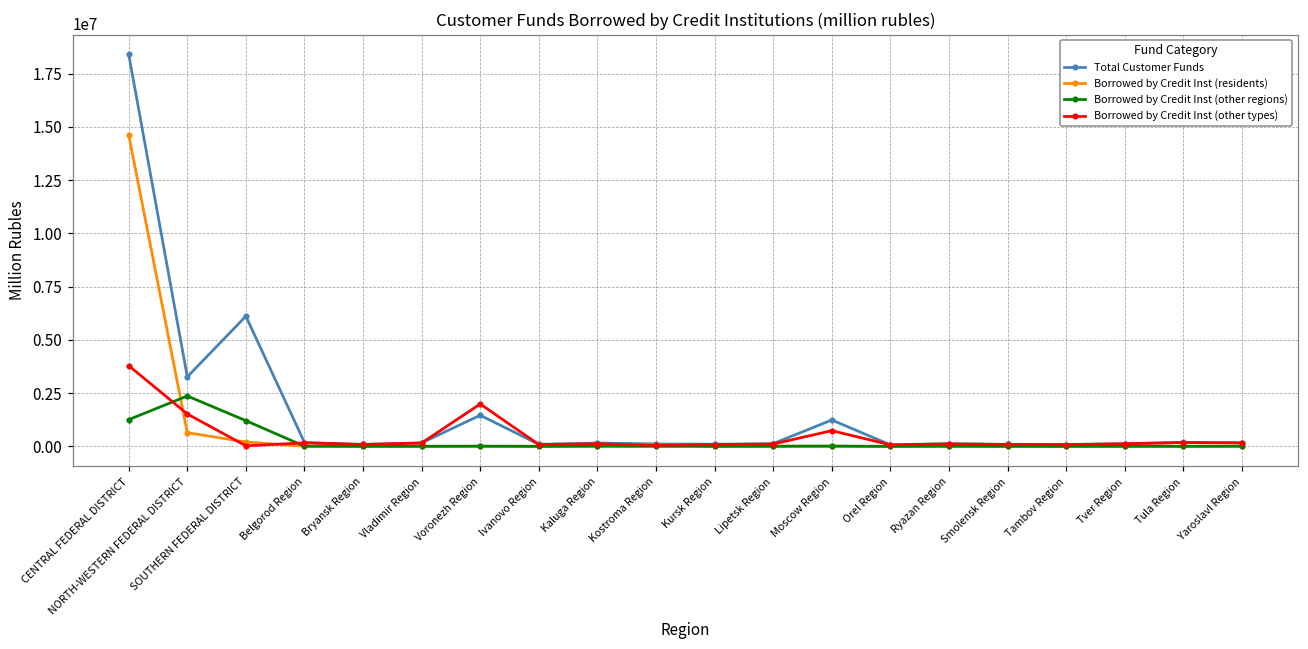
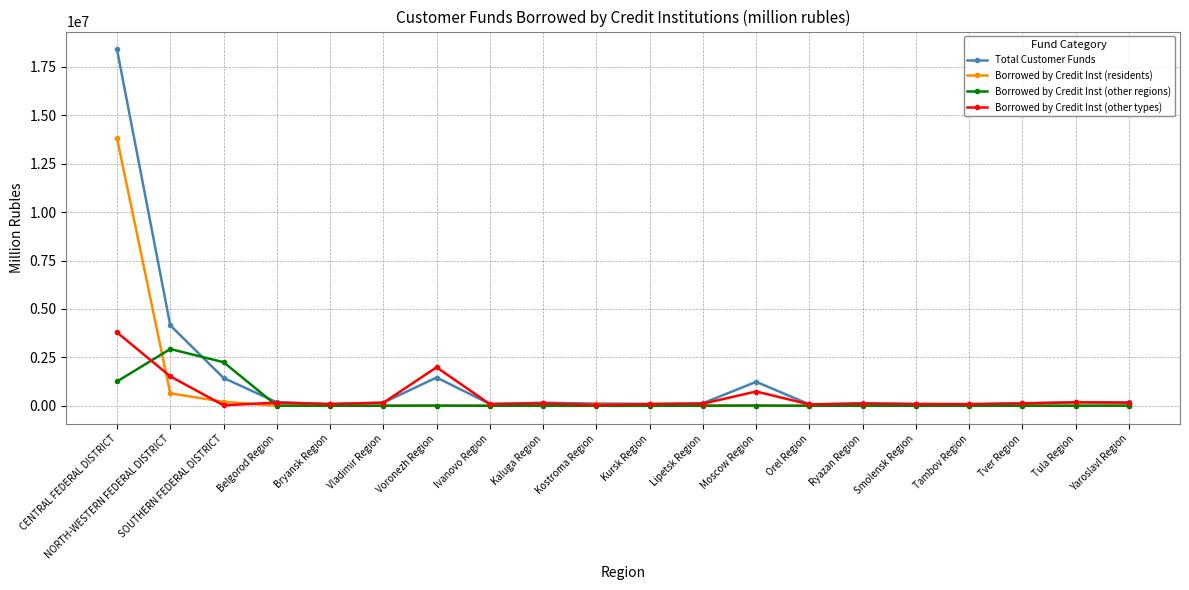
  {
    "Total Customer Funds": {
      "CENTRAL FEDERAL DISTRICT": 18400000,
-     "NORTH-WESTERN FEDERAL DISTRICT": 3300000,
-     "SOUTHERN FEDERAL DISTRICT": 6100000,
+     "NORTH-WESTERN FEDERAL DISTRICT": 4200000,
+     "SOUTHERN FEDERAL DISTRICT": 1400000,
      "Voronezh Region": 1500000,
      "Moscow Region": 1200000
    },
    "Borrowed by Credit Inst (residents)": {
-     "CENTRAL FEDERAL DISTRICT": 14600000,
+     "CENTRAL FEDERAL DISTRICT": 13800000,
      "NORTH-WESTERN FEDERAL DISTRICT": 600000,
      "SOUTHERN FEDERAL DISTRICT": 200000
    },
    "Borrowed by Credit Inst (other regions)": {
      "CENTRAL FEDERAL DISTRICT": 1300000,
-     "NORTH-WESTERN FEDERAL DISTRICT": 2400000,
-     "SOUTHERN FEDERAL DISTRICT": 1200000
+     "NORTH-WESTERN FEDERAL DISTRICT": 2900000,
+     "SOUTHERN FEDERAL DISTRICT": 2300000
    },
    "Borrowed by Credit Inst (other types)": {
      "CENTRAL FEDERAL DISTRICT": 3800000,
      "NORTH-WESTERN FEDERAL DISTRICT": 1500000,
      "SOUTHERN FEDERAL DISTRICT": 0,
      "Voronezh Region": 2000000,
      "Moscow Region": 700000
    }
  }
